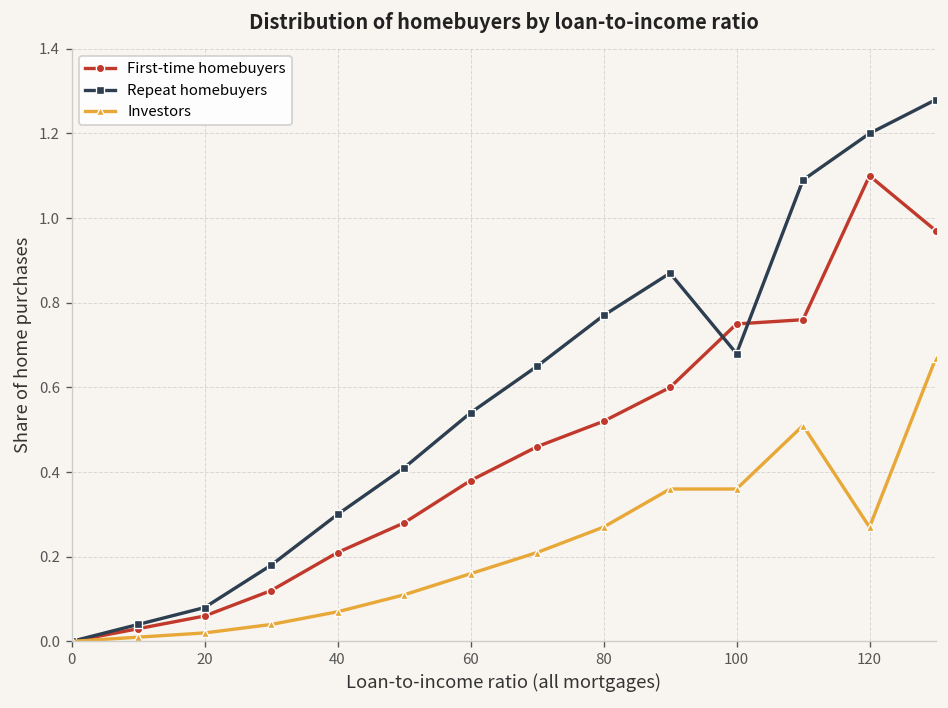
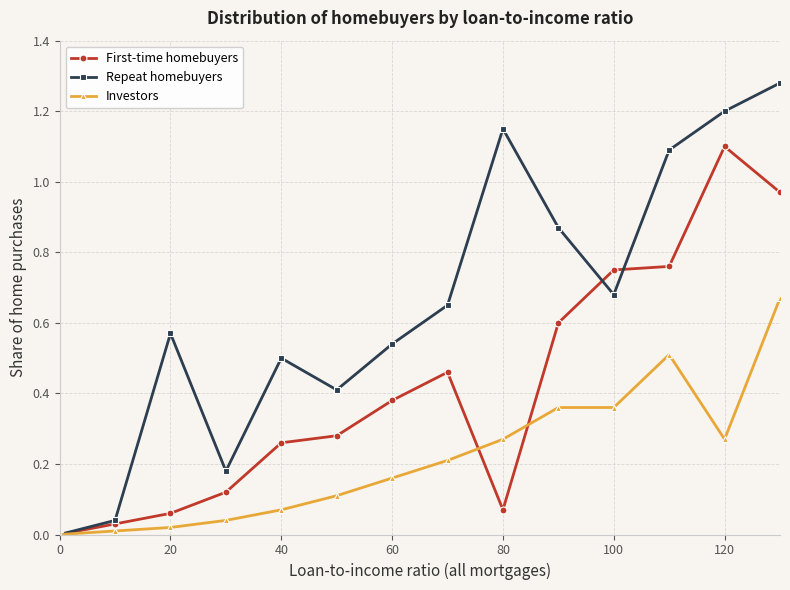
  {
    "First-time homebuyers": {
      "20": 0.06,
-     "40": 0.21,
+     "40": 0.26,
      "60": 0.38,
-     "80": 0.52,
+     "80": 0.07,
      "100": 0.75,
      "120": 1.10
    },
    "Repeat homebuyers": {
-     "20": 0.08,
-     "40": 0.3,
+     "20": 0.57,
+     "40": 0.5,
      "60": 0.54,
-     "80": 0.77,
+     "80": 1.15,
      "100": 0.68,
      "120": 1.20
    },
    "Investors": {
      "20": 0.02,
      "40": 0.07,
      "60": 0.16,
      "80": 0.27,
      "100": 0.36,
      "120": 0.27
    }
  }
